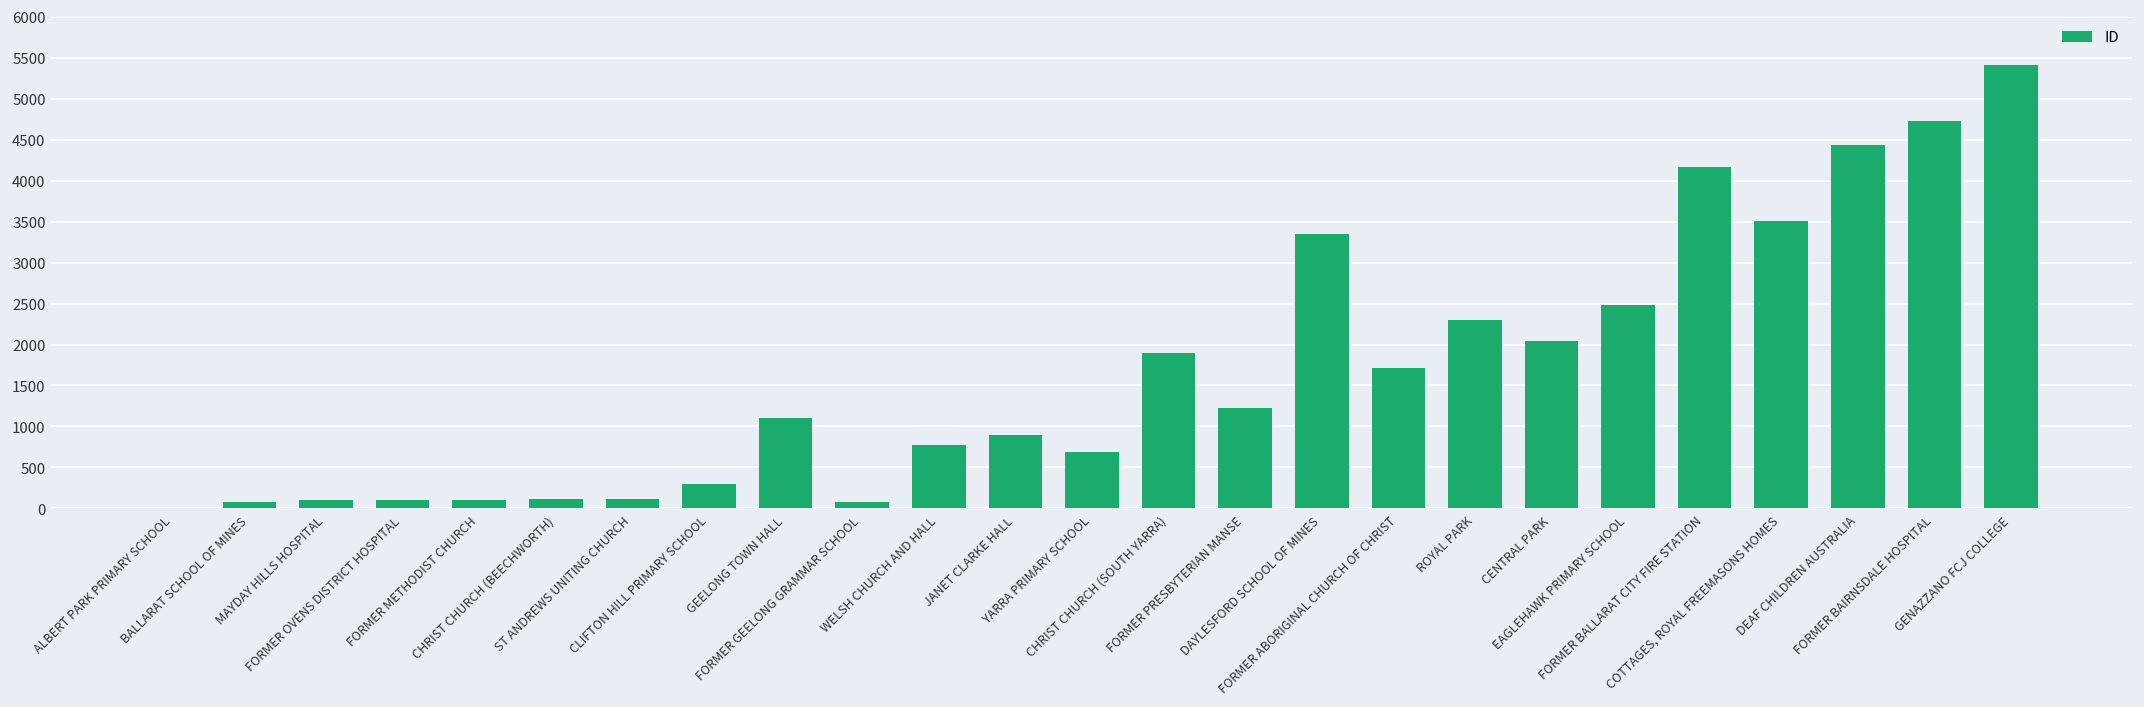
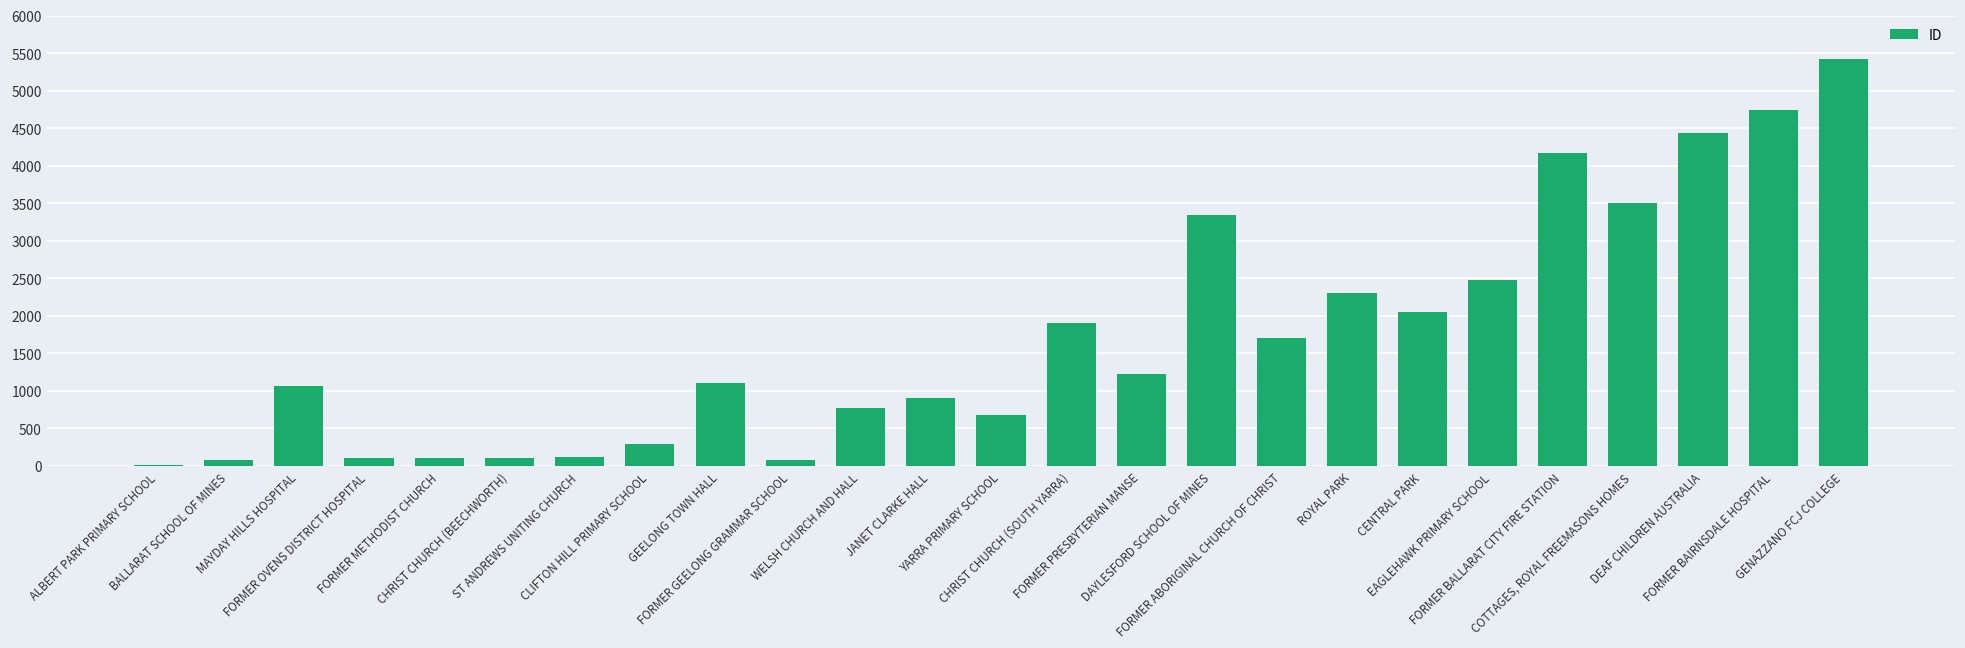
  {
    "BALLARAT SCHOOL OF MINES": 100,
-   "MAYDAY HILLS HOSPITAL": 100,
+   "MAYDAY HILLS HOSPITAL": 1100,
    "FORMER OVENS DISTRICT HOSPITAL": 100,
    "FORMER METHODIST CHURCH": 100,
    "CHRIST CHURCH (BEECHWORTH)": 100,
    "ST ANDREWS UNITING CHURCH": 100,
    "CLIFTON HILL PRIMARY SCHOOL": 300,
    "GEELONG TOWN HALL": 1100,
    "FORMER GEELONG GRAMMAR SCHOOL": 100,
    "WELSH CHURCH AND HALL": 800,
    "JANET CLARKE HALL": 900,
    "YARRA PRIMARY SCHOOL": 700,
    "CHRIST CHURCH (SOUTH YARRA)": 1900,
    "FORMER PRESBYTERIAN MANSE": 1200,
    "DAYLESFORD SCHOOL OF MINES": 3300,
    "FORMER ABORIGINAL CHURCH OF CHRIST": 1700,
    "ROYAL PARK": 2300,
    "CENTRAL PARK": 2000,
    "EAGLEHAWK PRIMARY SCHOOL": 2500,
    "FORMER BALLARAT CITY FIRE STATION": 4200,
    "COTTAGES, ROYAL FREEMASONS HOMES": 3500,
    "DEAF CHILDREN AUSTRALIA": 4400,
    "FORMER BAIRNSDALE HOSPITAL": 4700,
    "GENAZZANO FCJ COLLEGE": 5400
  }
